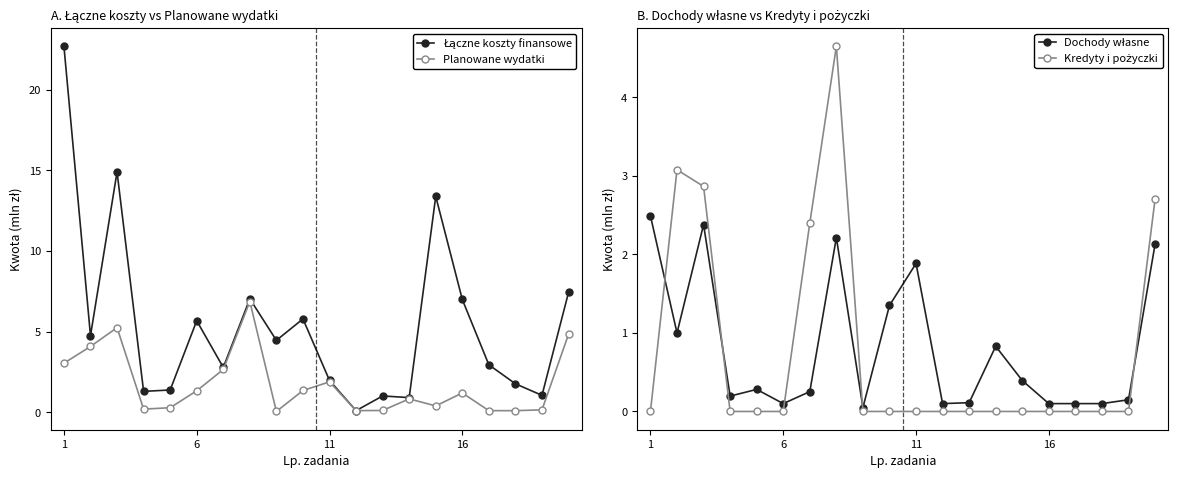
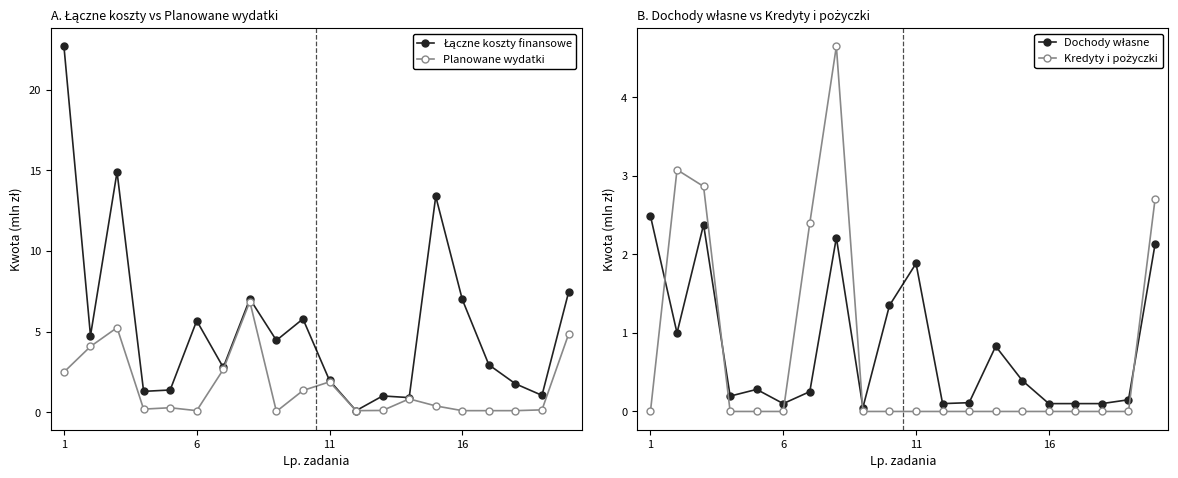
  {
    "A. Łączne koszty vs Planowane wydatki": {
      "Łączne koszty finansowe": {
        "1": 22.7,
        "6": 5.7,
        "16": 7.0
      },
      "Planowane wydatki": {
-       "1": 3.0,
-       "6": 1.3,
-       "16": 1.2
+       "1": 2.5,
+       "6": 0.1,
+       "16": 0.1
      }
    },
    "B. Dochody własne vs Kredyty i pożyczki": {
      "Dochody własne": {
        "1": 2.5,
        "6": 0.1,
        "11": 1.9,
        "16": 0.1
      },
      "Kredyty i pożyczki": {
        "1": 0.0,
        "6": 0.0,
        "11": 0.0,
        "16": 0.0
      }
    }
  }
